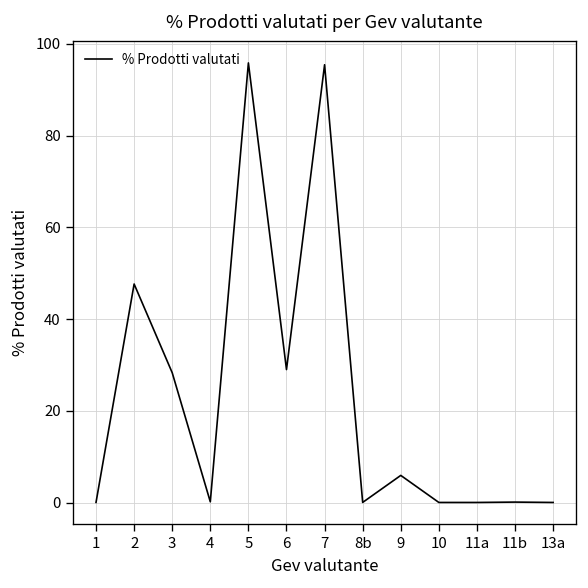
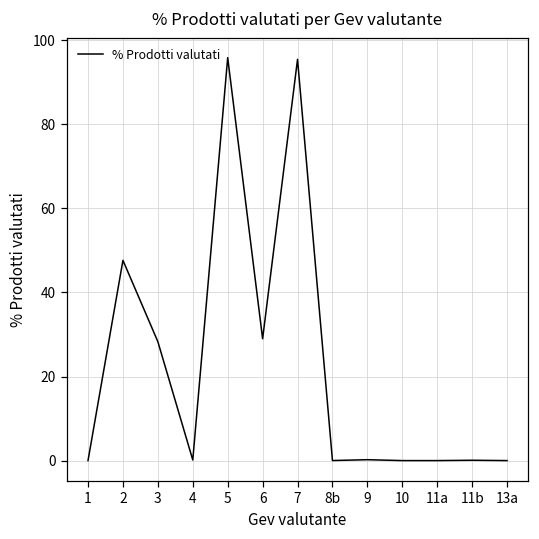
  {
    "1": 0,
    "2": 48,
    "3": 28,
    "4": 0,
    "5": 96,
    "6": 29,
    "7": 95,
    "8b": 0,
-   "9": 6,
+   "9": 0,
    "10": 0,
    "11a": 0,
    "11b": 0,
    "13a": 0
  }
